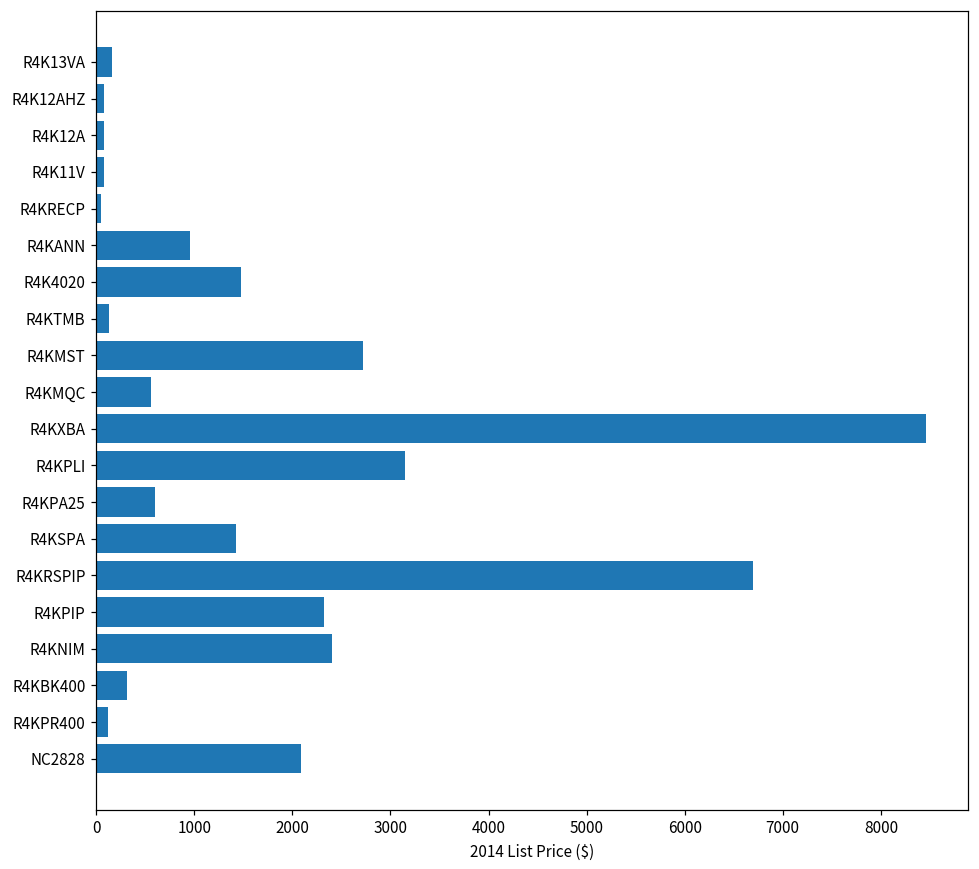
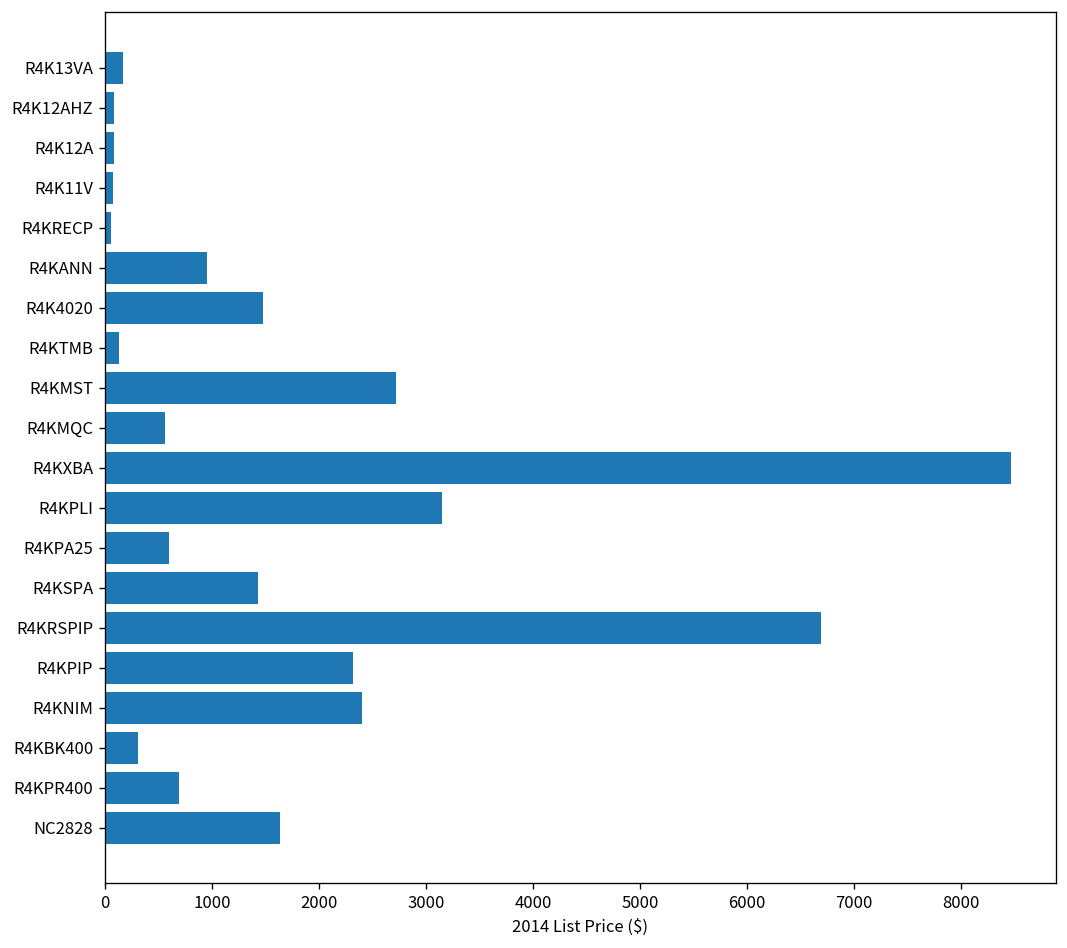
  {
    "R4K13VA": 200,
    "R4K12AHZ": 100,
    "R4K12A": 100,
    "R4K11V": 100,
    "R4KRECP": 100,
    "R4KANN": 1000,
    "R4K4020": 1500,
    "R4KTMB": 100,
    "R4KMST": 2700,
    "R4KMQC": 600,
    "R4KXBA": 8500,
    "R4KPLI": 3200,
    "R4KPA25": 600,
    "R4KSPA": 1400,
    "R4KRSPIP": 6700,
    "R4KPIP": 2300,
    "R4KNIM": 2400,
    "R4KBK400": 300,
-   "R4KPR400": 100,
-   "NC2828": 2100
+   "R4KPR400": 700,
+   "NC2828": 1600
  }
